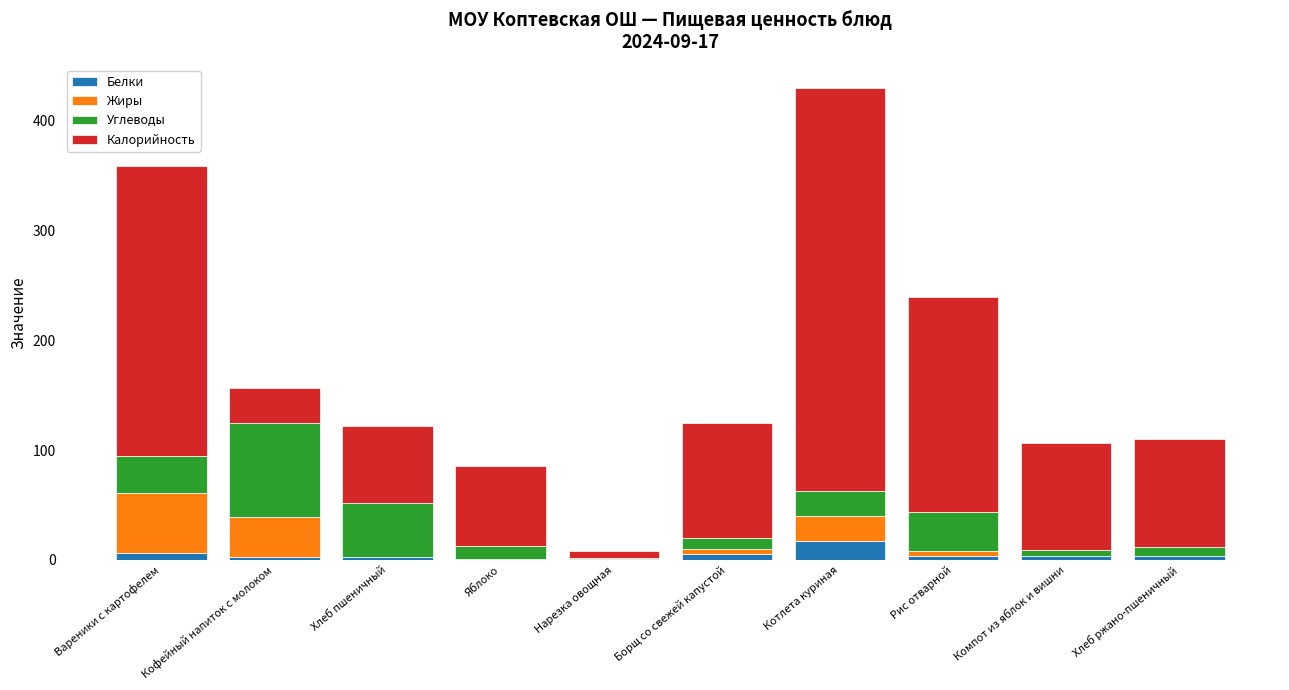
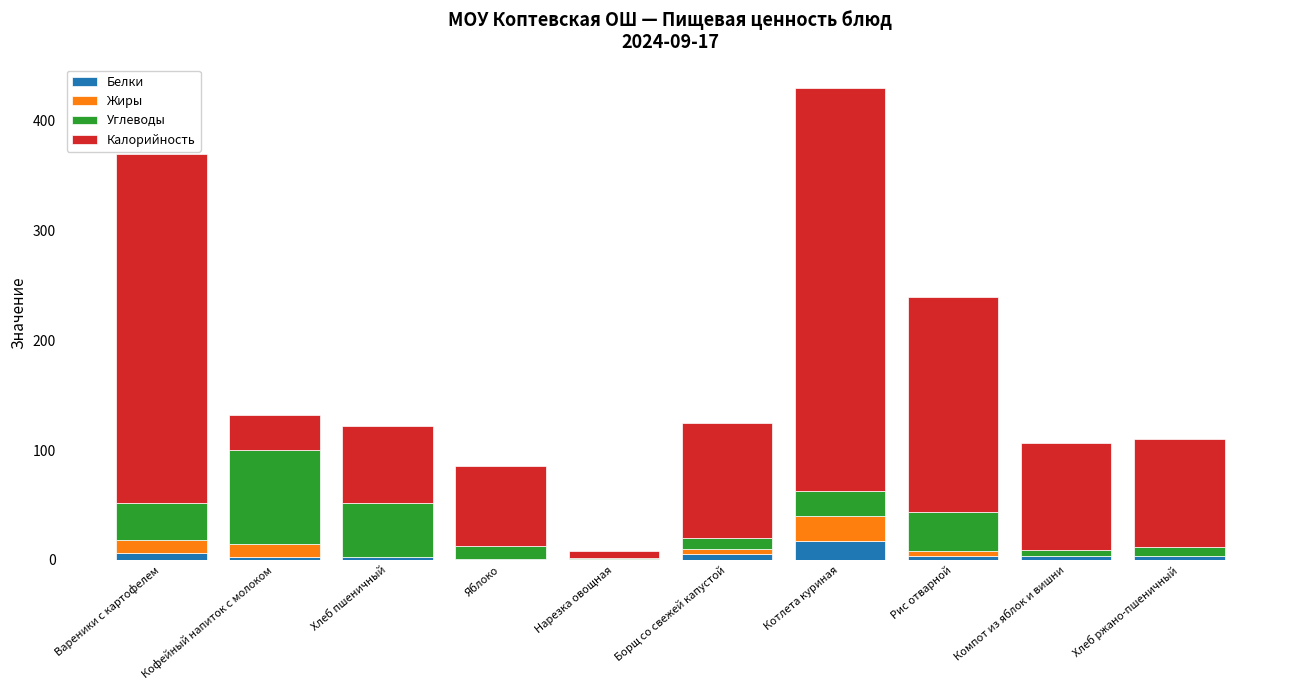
  {
    "Белки": {
      "Вареники с картофелем": 7,
      "Кофейный напиток с молоком": 3,
      "Хлеб пшеничный": 2,
      "Борщ со свежей капустой": 5,
      "Котлета куриная": 17,
      "Рис отварной": 4,
      "Компот из яблок и вишни": 3,
      "Хлеб ржано-пшеничный": 3
    },
    "Жиры": {
-     "Вареники с картофелем": 54,
-     "Кофейный напиток с молоком": 36,
+     "Вареники с картофелем": 11,
+     "Кофейный напиток с молоком": 11,
      "Нарезка овощная": 0,
      "Борщ со свежей капустой": 5,
      "Котлета куриная": 23,
      "Рис отварной": 4
    },
    "Углеводы": {
      "Вареники с картофелем": 34,
      "Кофейный напиток с молоком": 86,
      "Хлеб пшеничный": 49,
      "Яблоко": 12,
      "Борщ со свежей капустой": 11,
      "Котлета куриная": 23,
      "Рис отварной": 36,
      "Компот из яблок и вишни": 5,
      "Хлеб ржано-пшеничный": 8
    },
    "Калорийность": {
-     "Вареники с картофелем": 264,
+     "Вареники с картофелем": 318,
      "Кофейный напиток с молоком": 32,
      "Хлеб пшеничный": 70,
      "Яблоко": 73,
      "Нарезка овощная": 6,
      "Борщ со свежей капустой": 104,
      "Котлета куриная": 367,
      "Рис отварной": 196,
      "Компот из яблок и вишни": 98,
      "Хлеб ржано-пшеничный": 98
    }
  }
